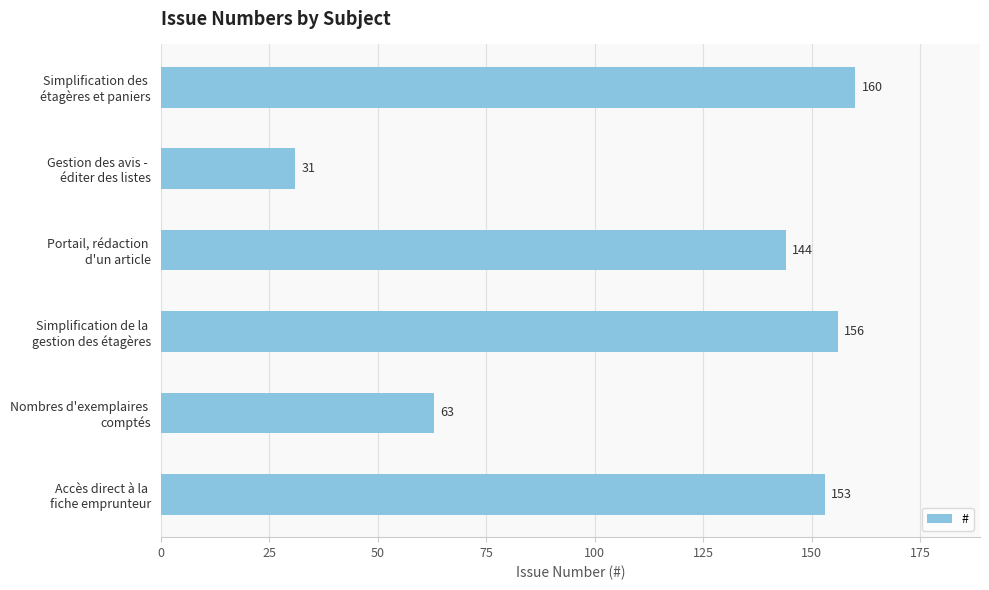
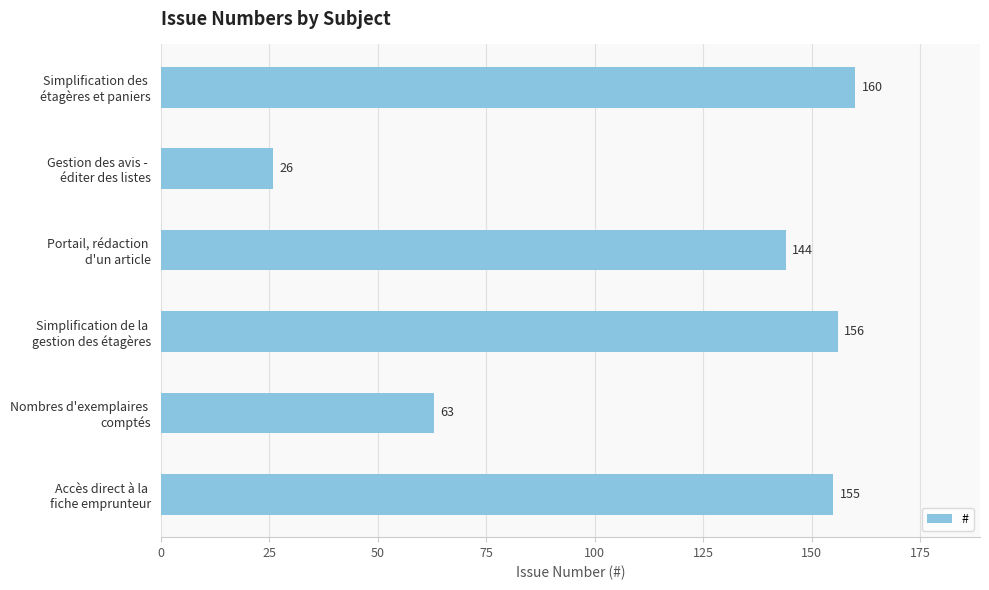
  {
    "Simplification des étagères et paniers": 160,
-   "Gestion des avis - éditer des listes": 31,
+   "Gestion des avis - éditer des listes": 26,
    "Portail, rédaction d'un article": 144,
    "Simplification de la gestion des étagères": 156,
    "Nombres d'exemplaires comptés": 63,
-   "Accès direct à la fiche emprunteur": 153
+   "Accès direct à la fiche emprunteur": 155
  }
